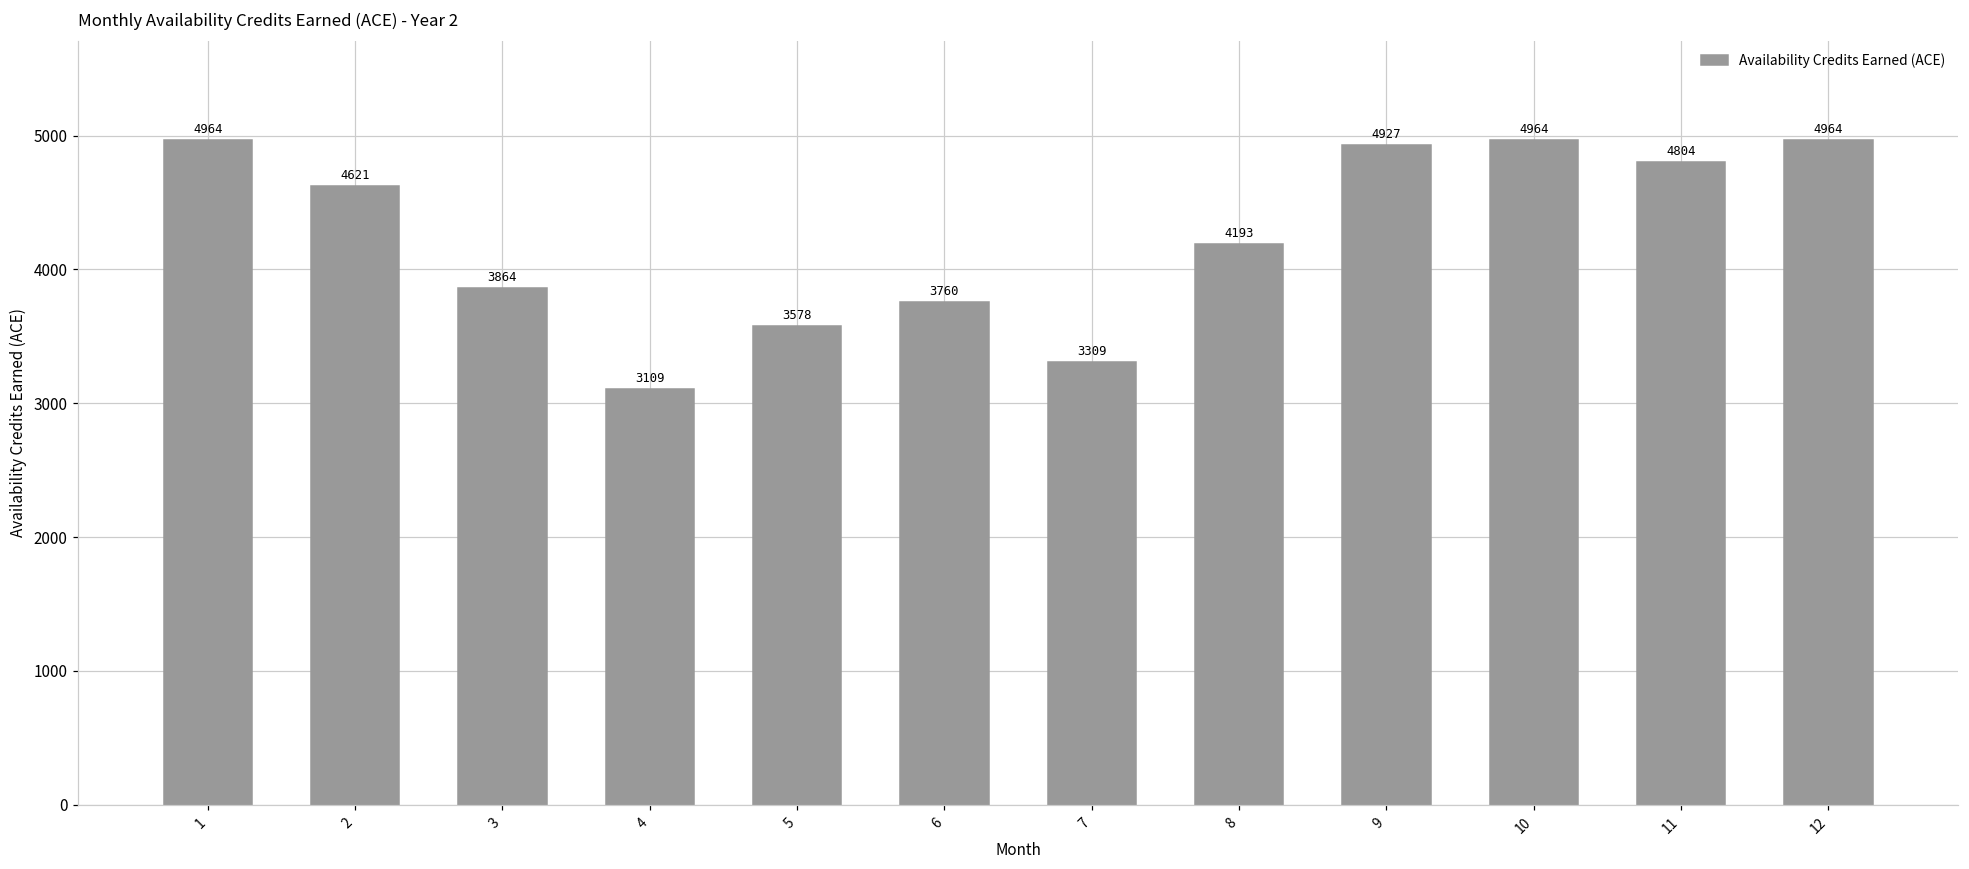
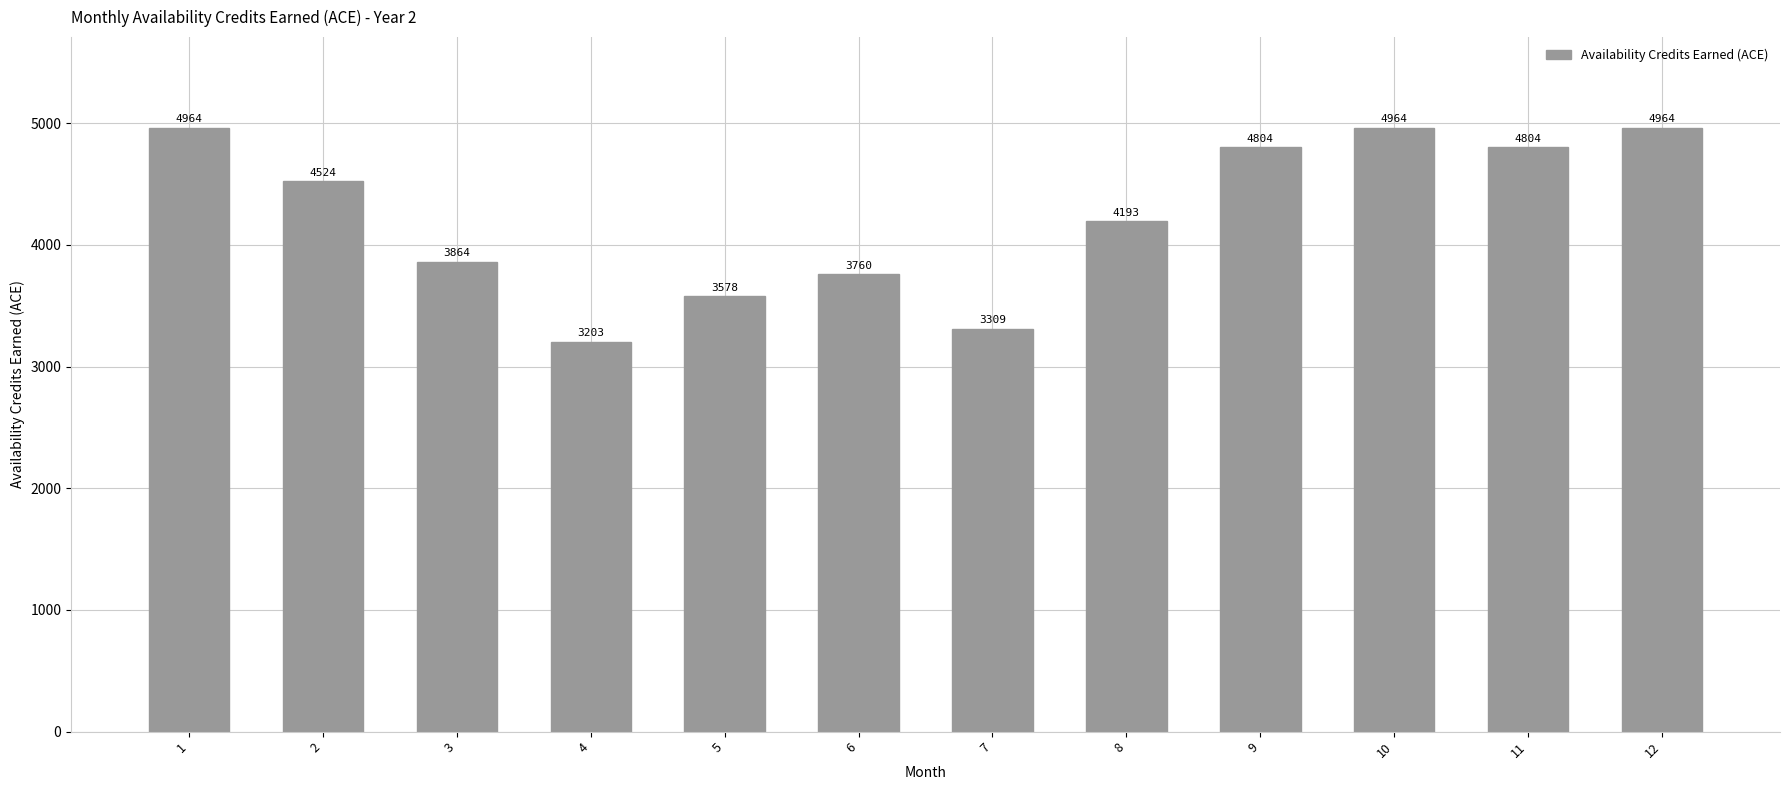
  {
    "1": 4964,
-   "2": 4621,
+   "2": 4524,
    "3": 3864,
-   "4": 3109,
+   "4": 3203,
    "5": 3578,
    "6": 3760,
    "7": 3309,
    "8": 4193,
-   "9": 4927,
+   "9": 4804,
    "10": 4964,
    "11": 4804,
    "12": 4964
  }
